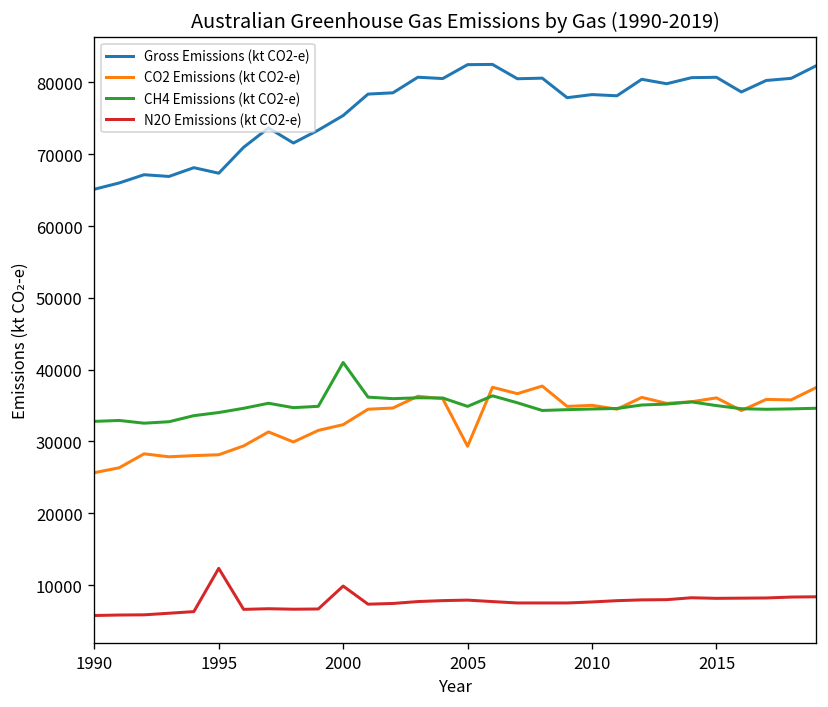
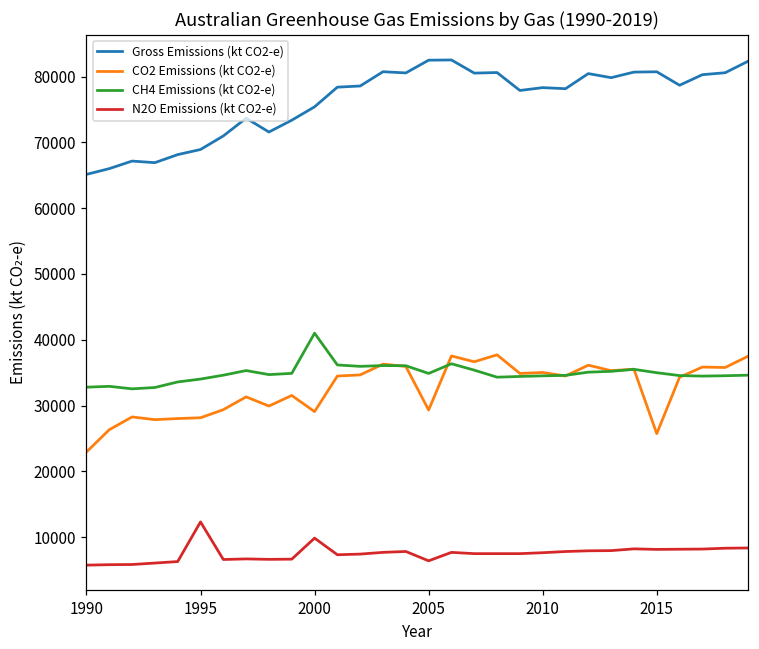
  {
    "Gross Emissions (kt CO2-e)": {
      "1990": 65000,
-     "1995": 67000,
+     "1995": 69000,
      "2000": 75000,
      "2005": 82000,
      "2010": 78000,
      "2015": 81000
    },
    "CO2 Emissions (kt CO2-e)": {
-     "1990": 26000,
+     "1990": 23000,
      "1995": 28000,
-     "2000": 32000,
+     "2000": 29000,
      "2005": 29000,
      "2010": 35000,
-     "2015": 36000
+     "2015": 26000
    },
    "CH4 Emissions (kt CO2-e)": {
      "1990": 33000,
      "1995": 34000,
      "2000": 41000,
      "2005": 35000,
      "2010": 35000,
      "2015": 35000
    },
    "N2O Emissions (kt CO2-e)": {
      "1990": 6000,
      "1995": 12000,
      "2000": 10000,
-     "2005": 8000,
+     "2005": 6000,
      "2010": 8000,
      "2015": 8000
    }
  }
